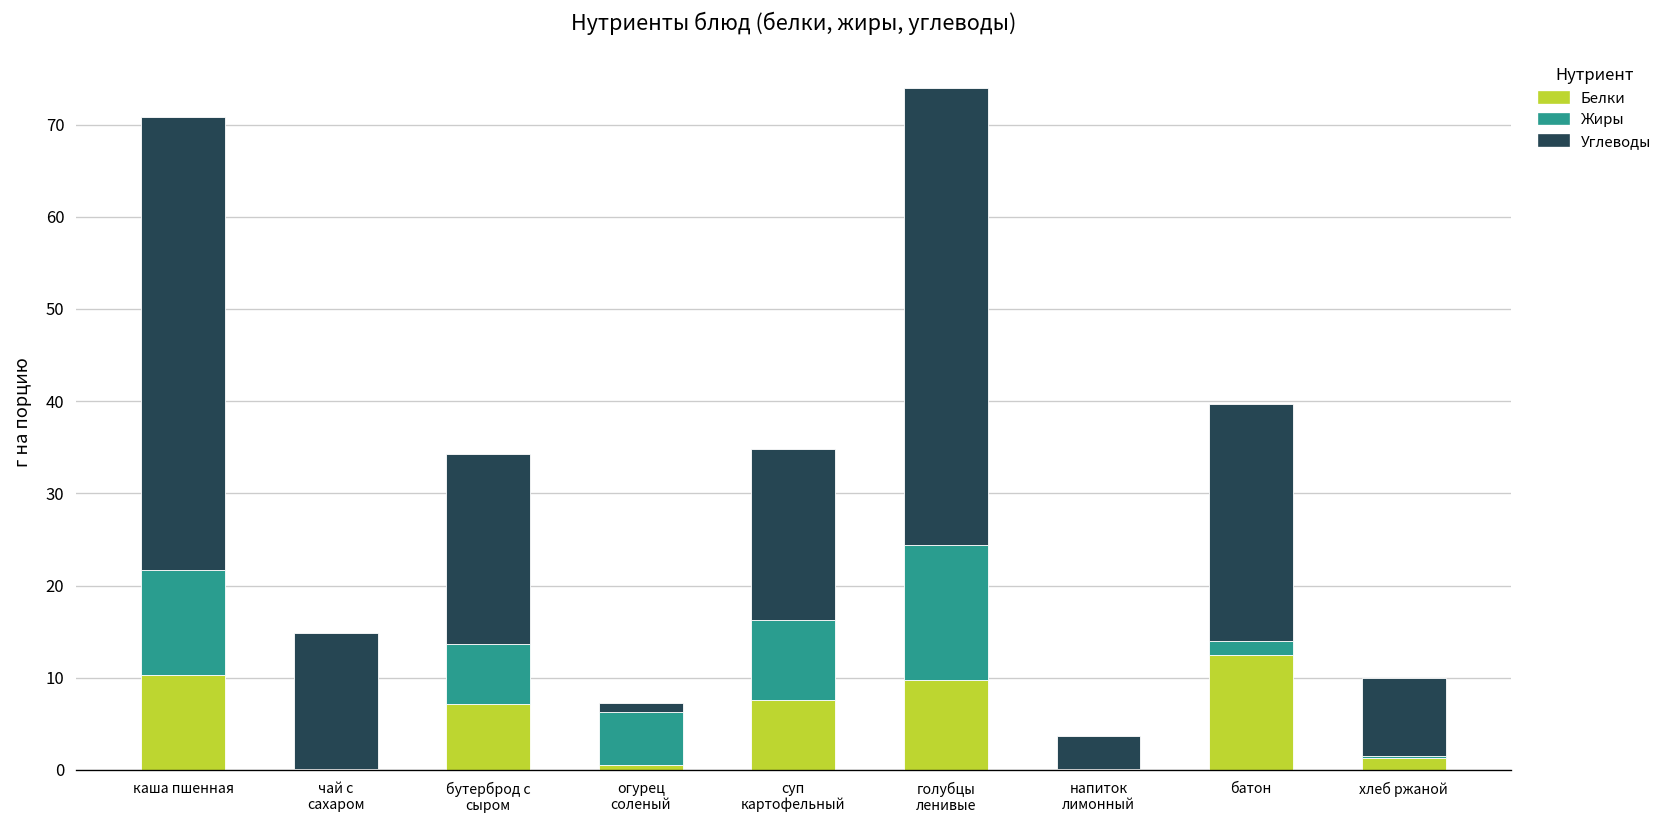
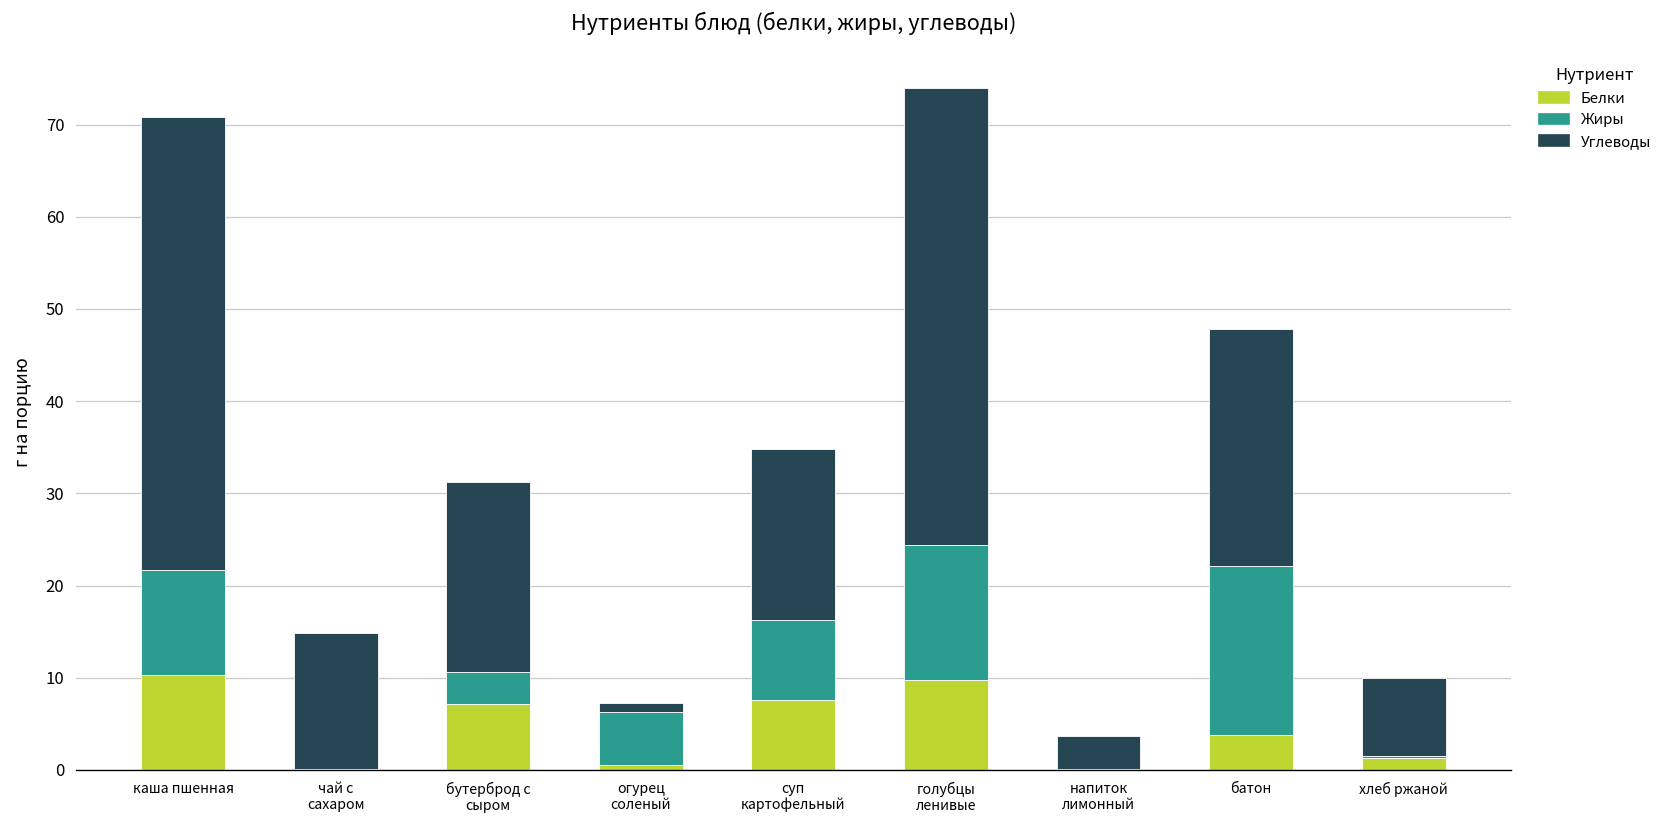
  {
    "Белки": {
      "каша пшенная": 10,
      "бутерброд с сыром": 7,
      "огурец соленый": 1,
      "суп картофельный": 8,
      "голубцы ленивые": 10,
-     "батон": 13,
+     "батон": 4,
      "хлеб ржаной": 1
    },
    "Жиры": {
      "каша пшенная": 11,
      "чай с сахаром": 0,
-     "бутерброд с сыром": 7,
+     "бутерброд с сыром": 3,
      "огурец соленый": 6,
      "суп картофельный": 9,
      "голубцы ленивые": 15,
      "напиток лимонный": 0,
-     "батон": 2
+     "батон": 18
    },
    "Углеводы": {
      "каша пшенная": 49,
      "чай с сахаром": 15,
      "бутерброд с сыром": 21,
      "огурец соленый": 1,
      "суп картофельный": 19,
      "голубцы ленивые": 50,
      "напиток лимонный": 4,
      "батон": 26,
      "хлеб ржаной": 9
    }
  }
